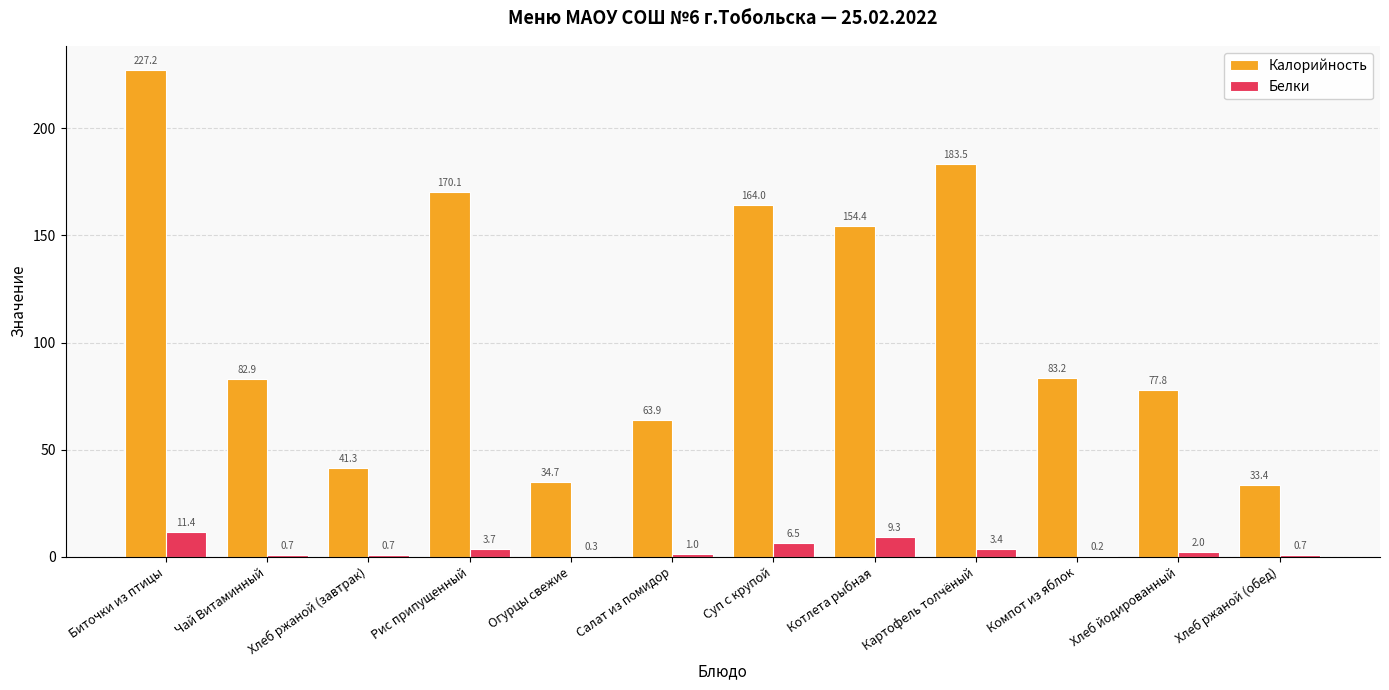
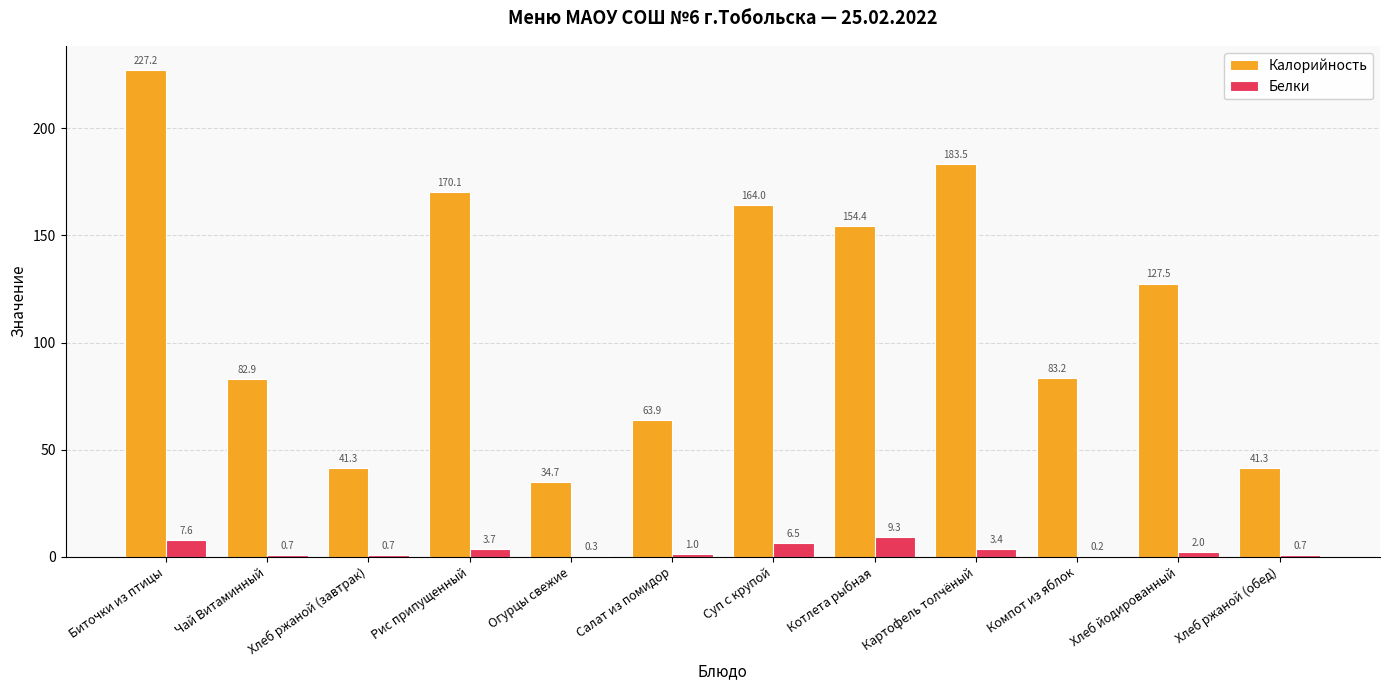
  {
    "Калорийность": {
      "Биточки из птицы": 227.2,
      "Чай Витаминный": 82.9,
      "Хлеб ржаной (завтрак)": 41.3,
      "Рис припущенный": 170.1,
      "Огурцы свежие": 34.7,
      "Салат из помидор": 63.9,
      "Суп с крупой": 164.0,
      "Котлета рыбная": 154.4,
      "Картофель толчёный": 183.5,
      "Компот из яблок": 83.2,
-     "Хлеб йодированный": 77.8,
-     "Хлеб ржаной (обед)": 33.4
+     "Хлеб йодированный": 127.5,
+     "Хлеб ржаной (обед)": 41.3
    },
    "Белки": {
-     "Биточки из птицы": 11.4,
+     "Биточки из птицы": 7.6,
      "Чай Витаминный": 0.7,
      "Хлеб ржаной (завтрак)": 0.7,
      "Рис припущенный": 3.7,
      "Огурцы свежие": 0.3,
      "Салат из помидор": 1.0,
      "Суп с крупой": 6.5,
      "Котлета рыбная": 9.3,
      "Картофель толчёный": 3.4,
      "Компот из яблок": 0.2,
      "Хлеб йодированный": 2.0,
      "Хлеб ржаной (обед)": 0.7
    }
  }
